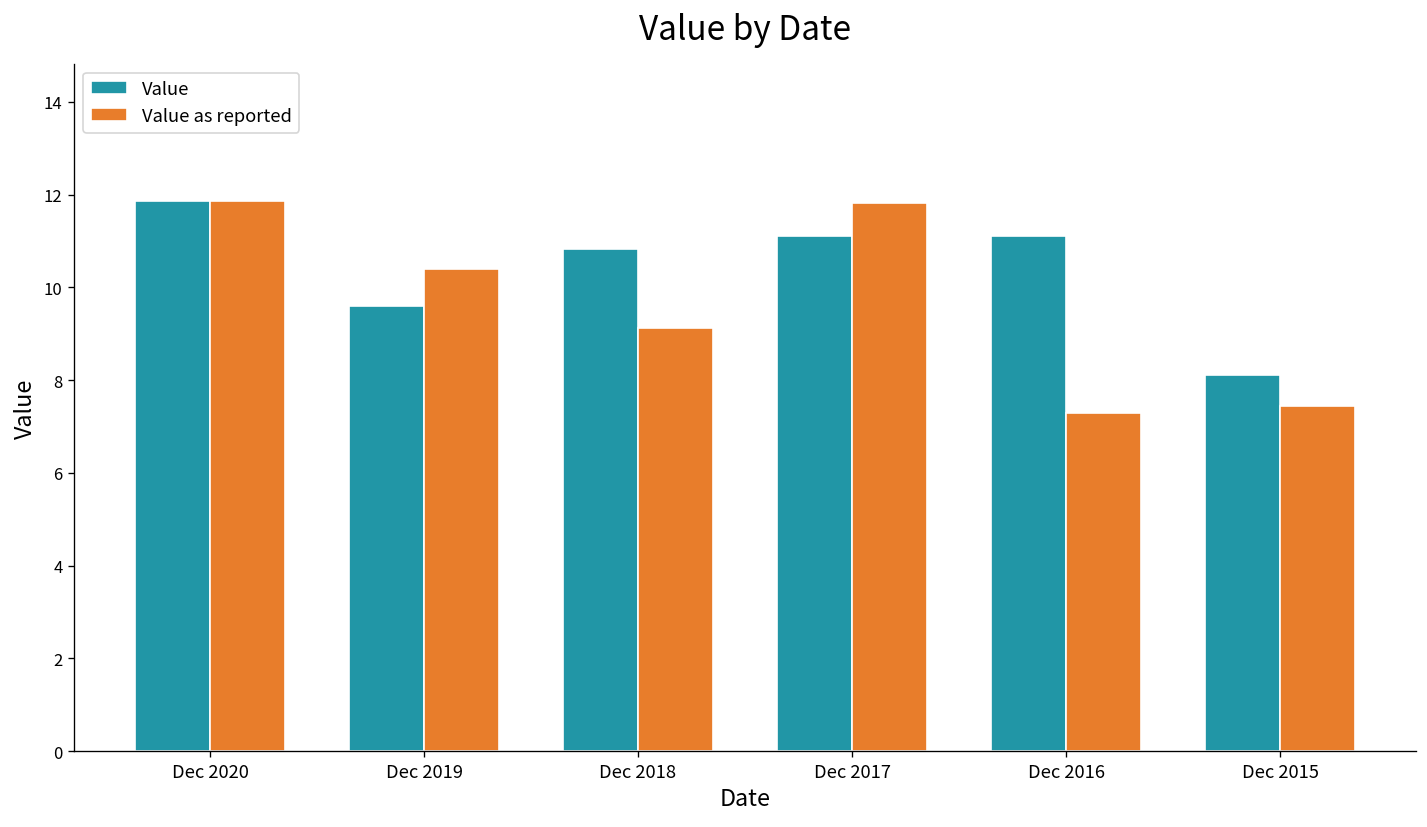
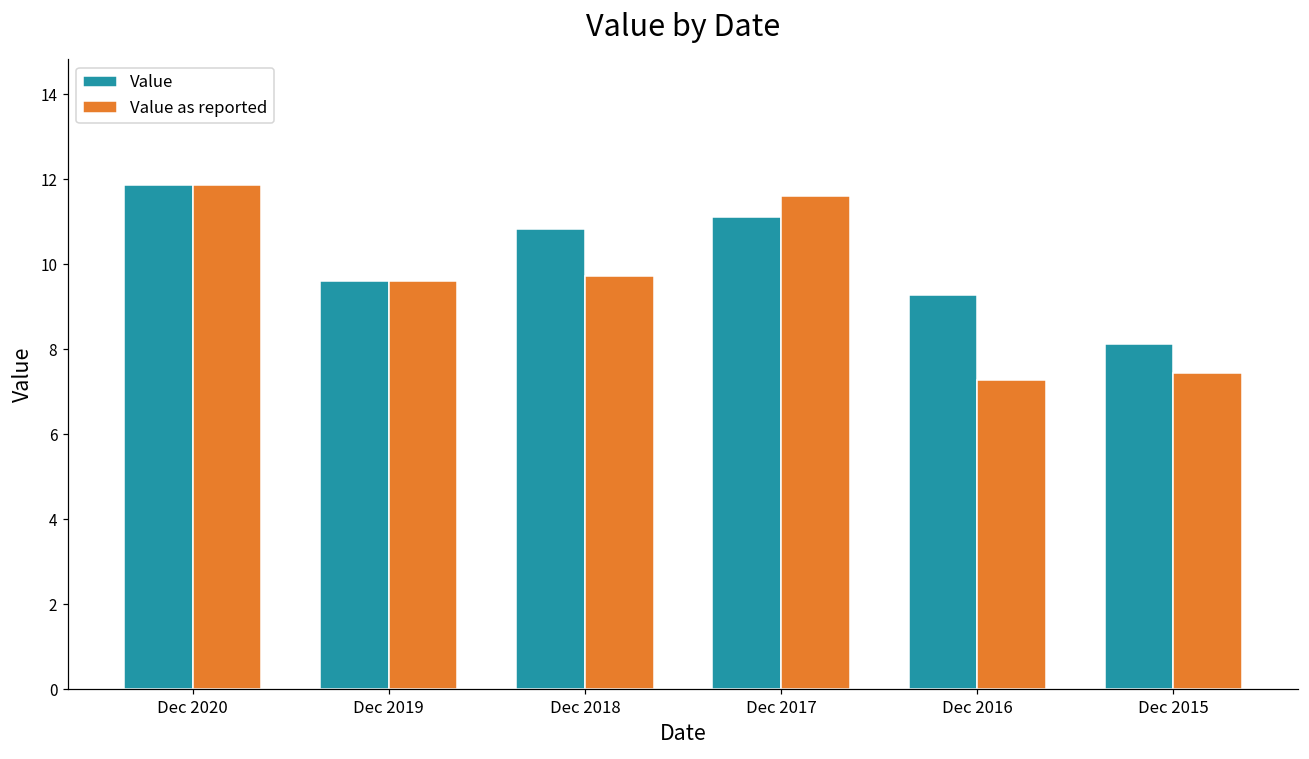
  {
    "Value": {
      "Dec 2020": 11.9,
      "Dec 2019": 9.6,
      "Dec 2018": 10.8,
      "Dec 2017": 11.1,
-     "Dec 2016": 11.1,
+     "Dec 2016": 9.3,
      "Dec 2015": 8.1
    },
    "Value as reported": {
      "Dec 2020": 11.9,
-     "Dec 2019": 10.4,
-     "Dec 2018": 9.1,
-     "Dec 2017": 11.8,
+     "Dec 2019": 9.6,
+     "Dec 2018": 9.7,
+     "Dec 2017": 11.6,
      "Dec 2016": 7.3,
      "Dec 2015": 7.4
    }
  }
